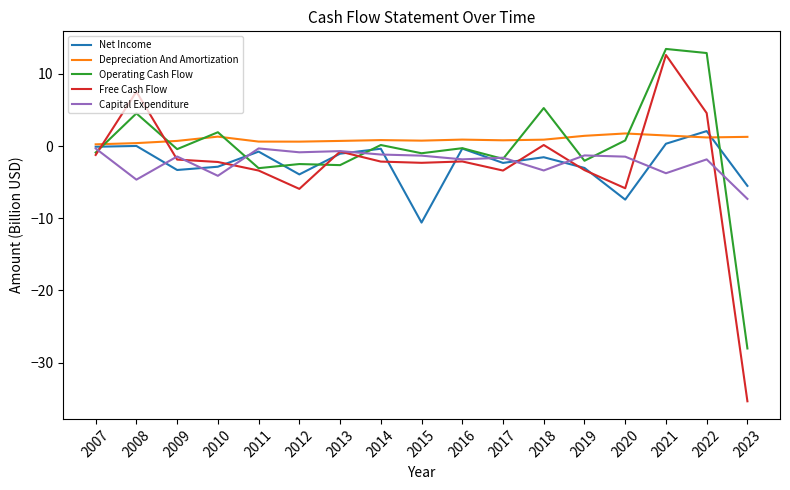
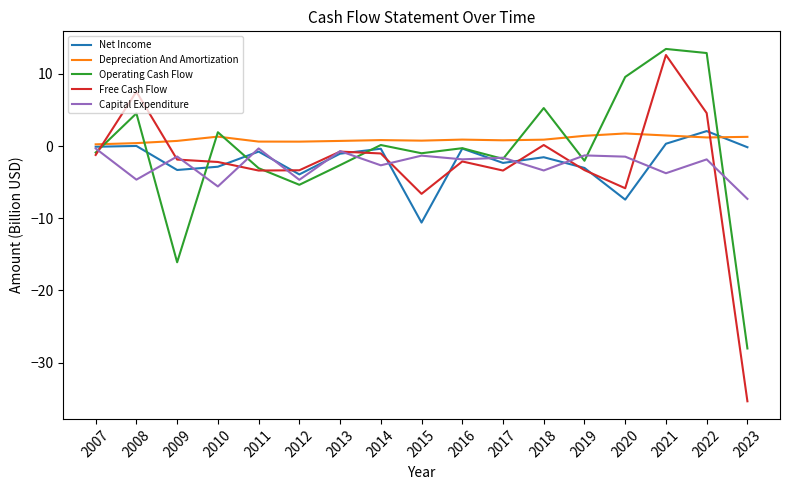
  {
    "Net Income": {
      "2008": 0,
      "2009": -3,
      "2010": -3,
      "2011": -1,
      "2012": -4,
      "2014": 0,
      "2015": -11,
      "2017": -2,
      "2018": -2,
      "2020": -7,
      "2021": 0,
      "2022": 2,
-     "2023": -6
+     "2023": 0
    },
    "Depreciation And Amortization": {
      "2008": 0,
      "2009": 1,
      "2010": 1,
      "2011": 1,
      "2012": 1,
      "2013": 1,
      "2014": 1,
      "2015": 1,
      "2016": 1,
      "2017": 1,
      "2018": 1,
      "2019": 1,
      "2020": 2,
      "2021": 1,
      "2022": 1,
      "2023": 1
    },
    "Operating Cash Flow": {
-     "2009": 0,
+     "2009": -16,
      "2010": 2,
-     "2012": -2,
+     "2012": -5,
      "2013": -3,
      "2014": 0,
      "2018": 5,
      "2019": -2,
-     "2020": 1,
+     "2020": 10,
      "2021": 13,
      "2022": 13,
      "2023": -28
    },
    "Free Cash Flow": {
      "2009": -2,
      "2010": -2,
-     "2012": -6,
-     "2014": -2,
-     "2015": -2,
+     "2012": -3,
+     "2014": -1,
+     "2015": -7,
      "2017": -3,
      "2018": 0,
      "2020": -6,
      "2021": 13,
      "2022": 5,
      "2023": -35
    },
    "Capital Expenditure": {
      "2008": -5,
      "2009": -1,
-     "2010": -4,
+     "2010": -6,
      "2011": 0,
-     "2012": -1,
-     "2014": -1,
+     "2012": -5,
+     "2014": -3,
      "2018": -3,
      "2019": -1,
      "2020": -1,
      "2021": -4,
      "2022": -2,
      "2023": -7
    }
  }
